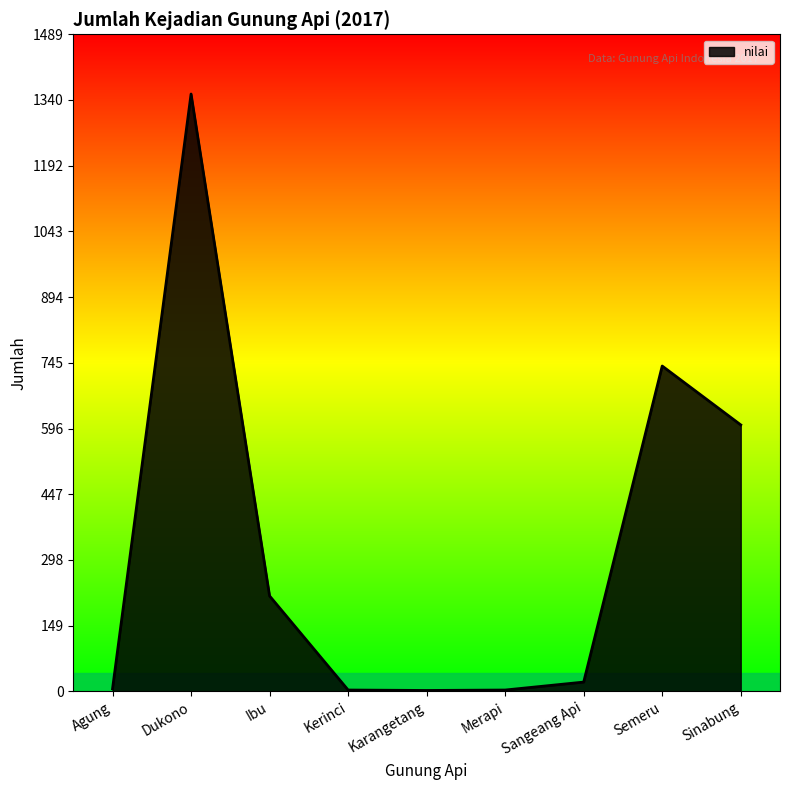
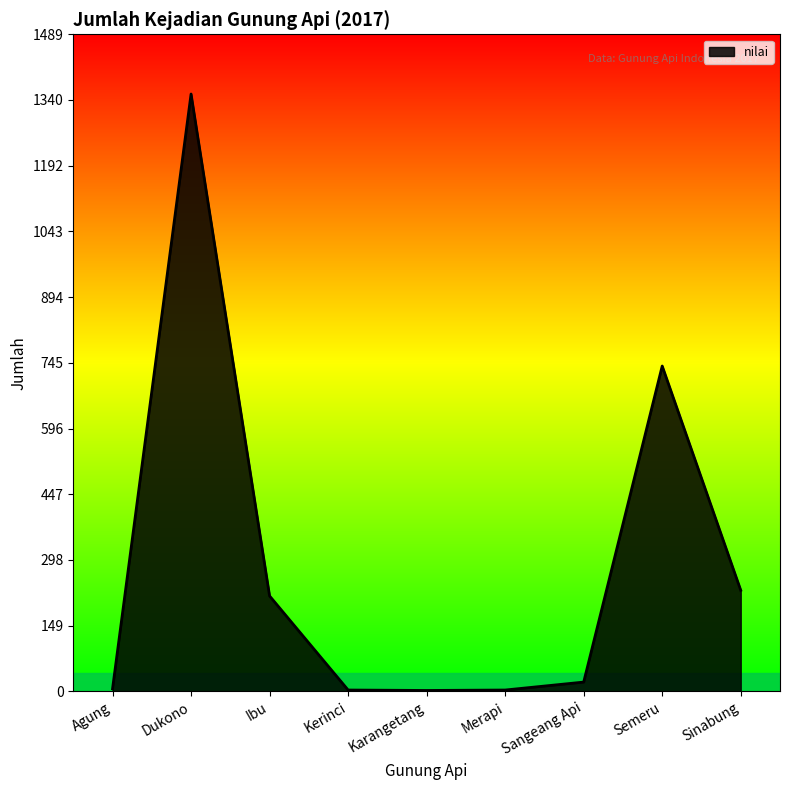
  {
    "Dukono": 1350,
    "Ibu": 220,
    "Semeru": 740,
-   "Sinabung": 600
+   "Sinabung": 230
  }
